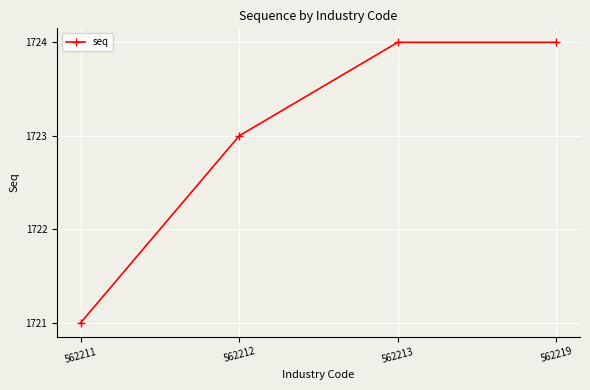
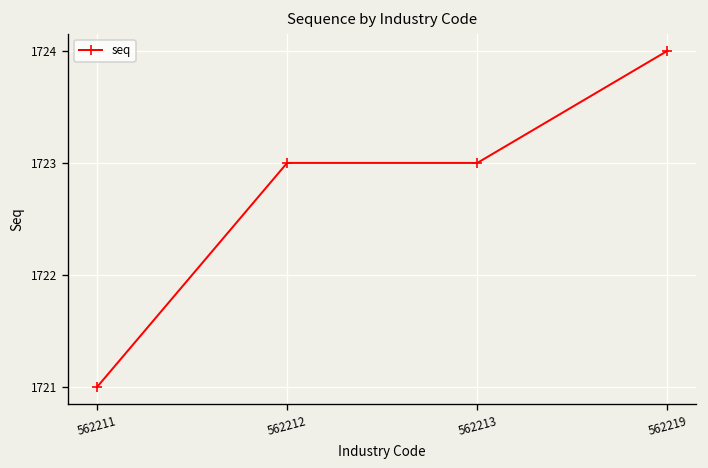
  {
    "562211": 1721,
    "562212": 1723,
-   "562213": 1724,
+   "562213": 1723,
    "562219": 1724
  }
